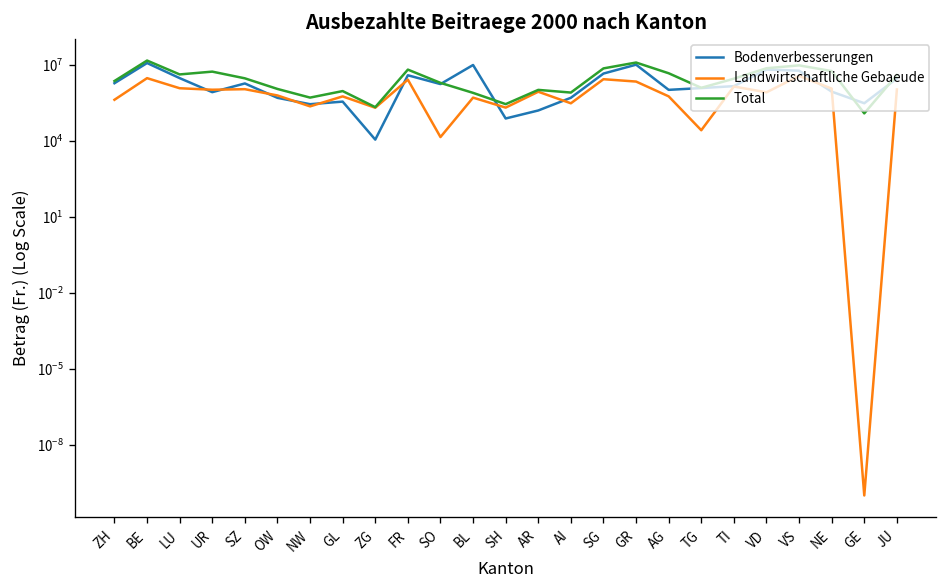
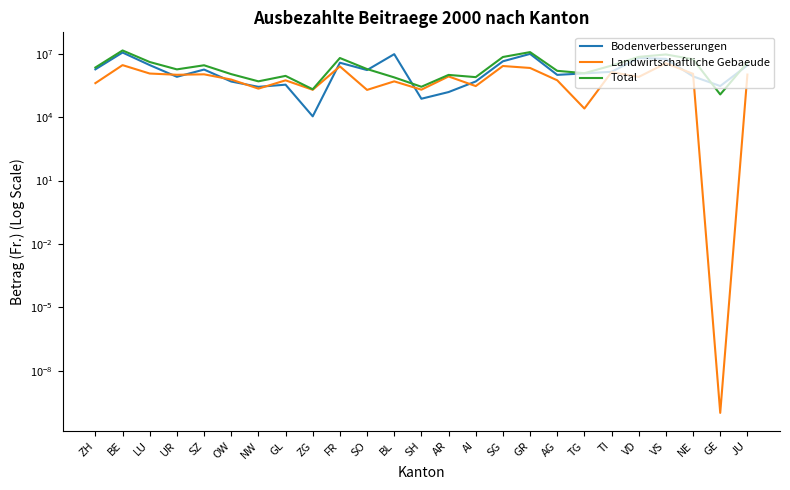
  {
    "Bodenverbesserungen": {
      "LU": 3000000,
      "SZ": 2000000,
      "GL": 300000,
      "ZG": 10000,
      "FR": 4000000,
      "BL": 10000000,
      "SH": 80000,
      "AR": 200000,
      "AI": 500000,
      "SG": 4000000,
      "AG": 1000000
    },
    "Landwirtschaftliche Gebaeude": {
      "ZH": 400000,
      "BE": 3000000,
      "LU": 1000000,
      "SZ": 1000000,
      "GL": 600000,
      "FR": 3000000,
-     "SO": 10000,
+     "SO": 200000,
      "BL": 500000,
      "SH": 200000,
      "AI": 300000,
      "SG": 3000000,
      "GR": 2000000,
      "AG": 600000,
      "TG": 30000,
      "GE": 0.0000000001
    },
    "Total": {
      "LU": 4000000,
-     "UR": 5000000,
+     "UR": 2000000,
      "SZ": 3000000,
      "OW": 1000000,
      "NW": 500000,
      "GL": 900000,
      "FR": 6000000,
      "BL": 800000,
      "SH": 300000,
      "AI": 800000,
      "SG": 7000000,
-     "AG": 5000000,
+     "AG": 2000000,
      "GE": 100000
    }
  }
